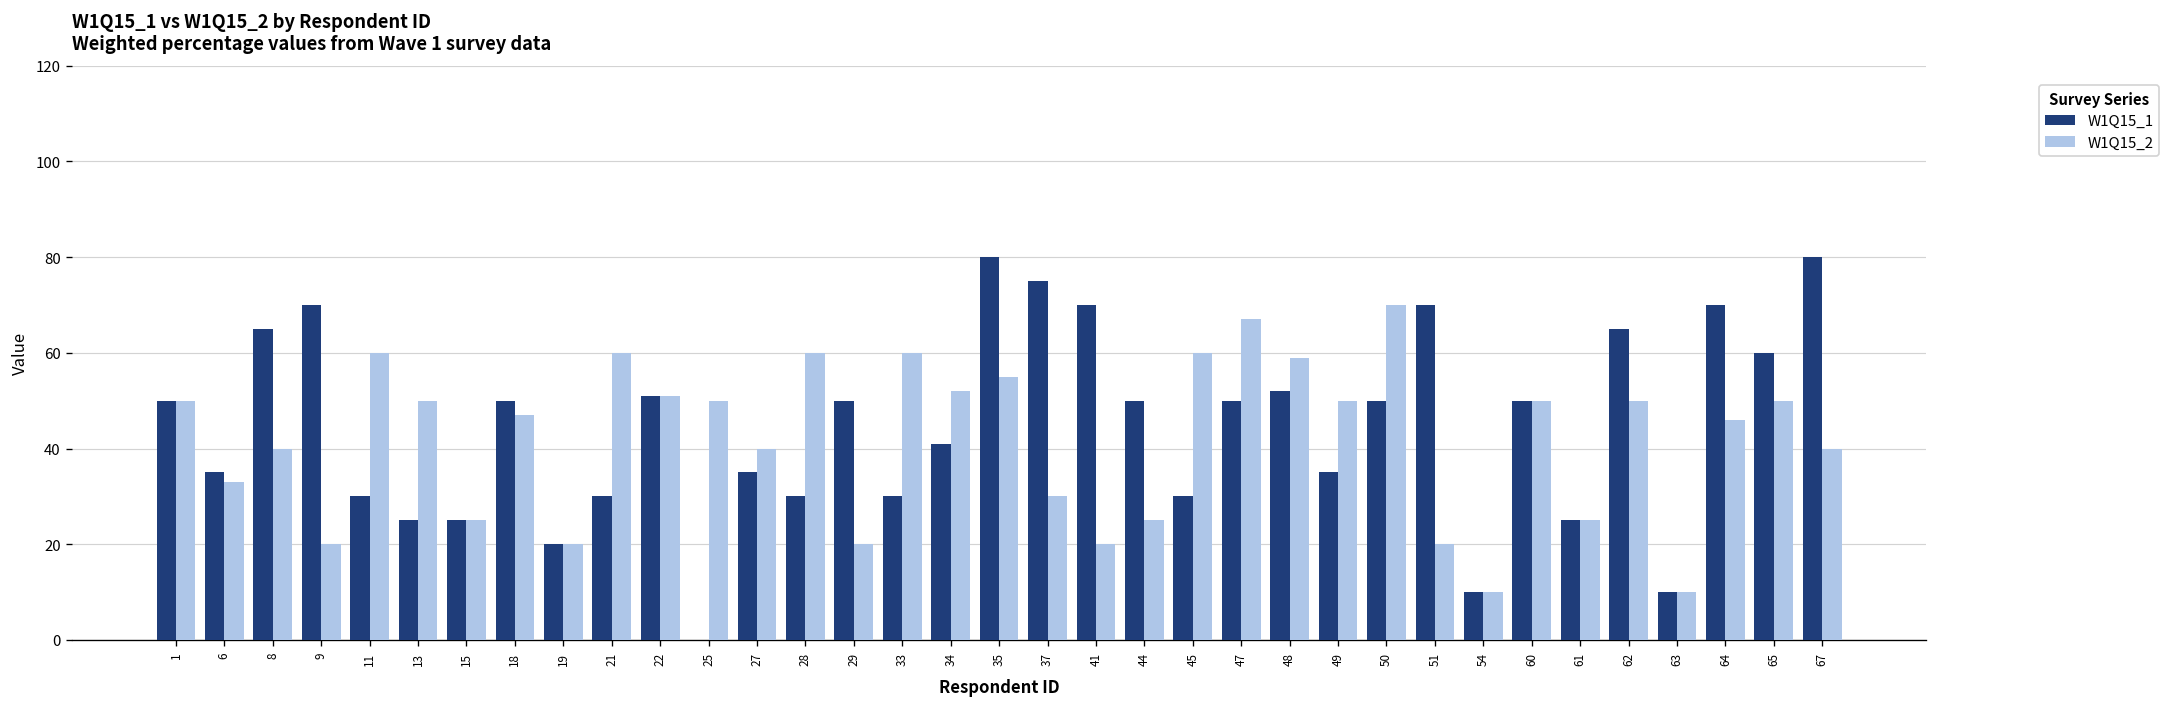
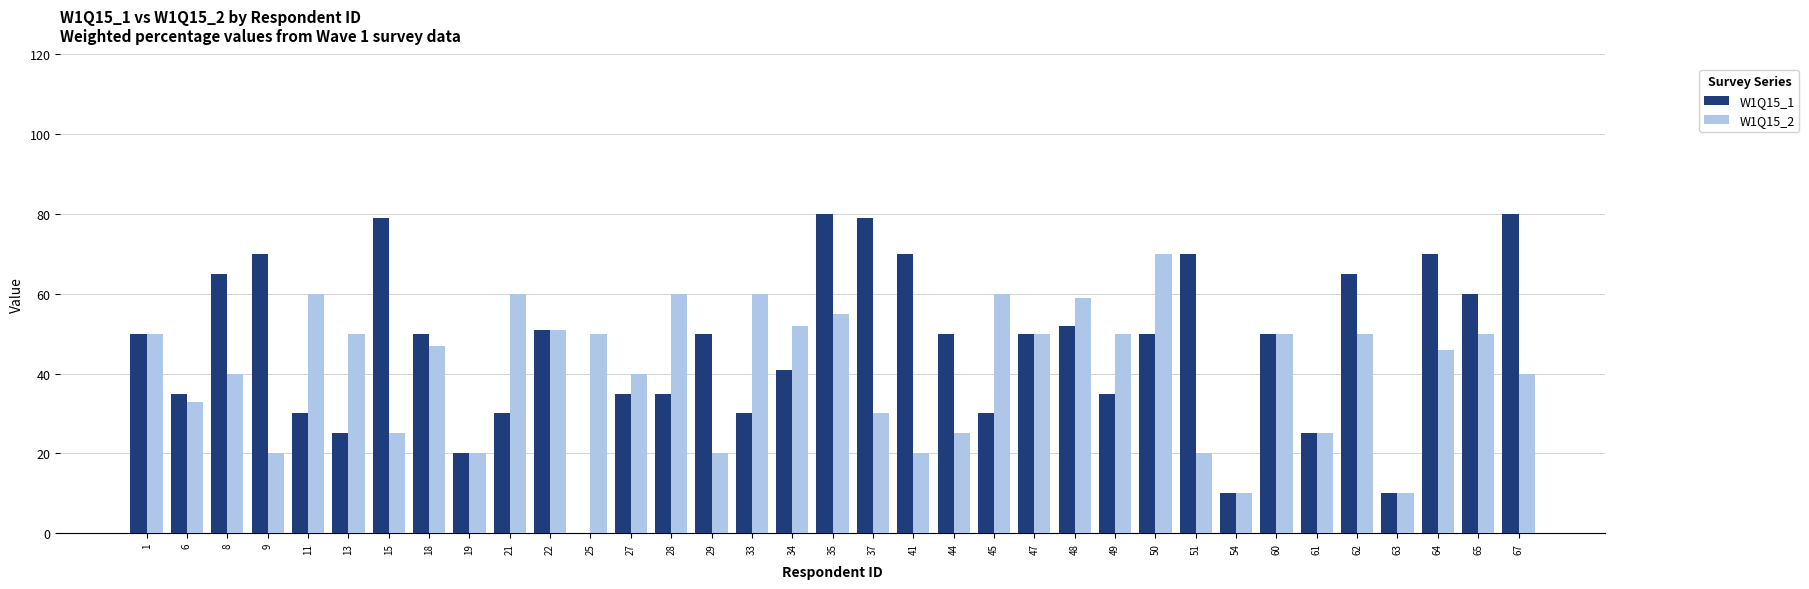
  {
    "W1Q15_1": {
      "1": 50,
      "6": 35,
      "8": 65,
      "9": 70,
      "11": 30,
      "13": 25,
-     "15": 25,
+     "15": 79,
      "18": 50,
      "19": 20,
      "21": 30,
      "22": 51,
      "25": 0,
      "27": 35,
-     "28": 30,
+     "28": 35,
      "29": 50,
      "33": 30,
      "34": 41,
      "35": 80,
-     "37": 75,
+     "37": 79,
      "41": 70,
      "44": 50,
      "45": 30,
      "47": 50,
      "48": 52,
      "49": 35,
      "50": 50,
      "51": 70,
      "54": 10,
      "60": 50,
      "61": 25,
      "62": 65,
      "63": 10,
      "64": 70,
      "65": 60,
      "67": 80
    },
    "W1Q15_2": {
      "1": 50,
      "6": 33,
      "8": 40,
      "9": 20,
      "11": 60,
      "13": 50,
      "15": 25,
      "18": 47,
      "19": 20,
      "21": 60,
      "22": 51,
      "25": 50,
      "27": 40,
      "28": 60,
      "29": 20,
      "33": 60,
      "34": 52,
      "35": 55,
      "37": 30,
      "41": 20,
      "44": 25,
      "45": 60,
-     "47": 67,
+     "47": 50,
      "48": 59,
      "49": 50,
      "50": 70,
      "51": 20,
      "54": 10,
      "60": 50,
      "61": 25,
      "62": 50,
      "63": 10,
      "64": 46,
      "65": 50,
      "67": 40
    }
  }
